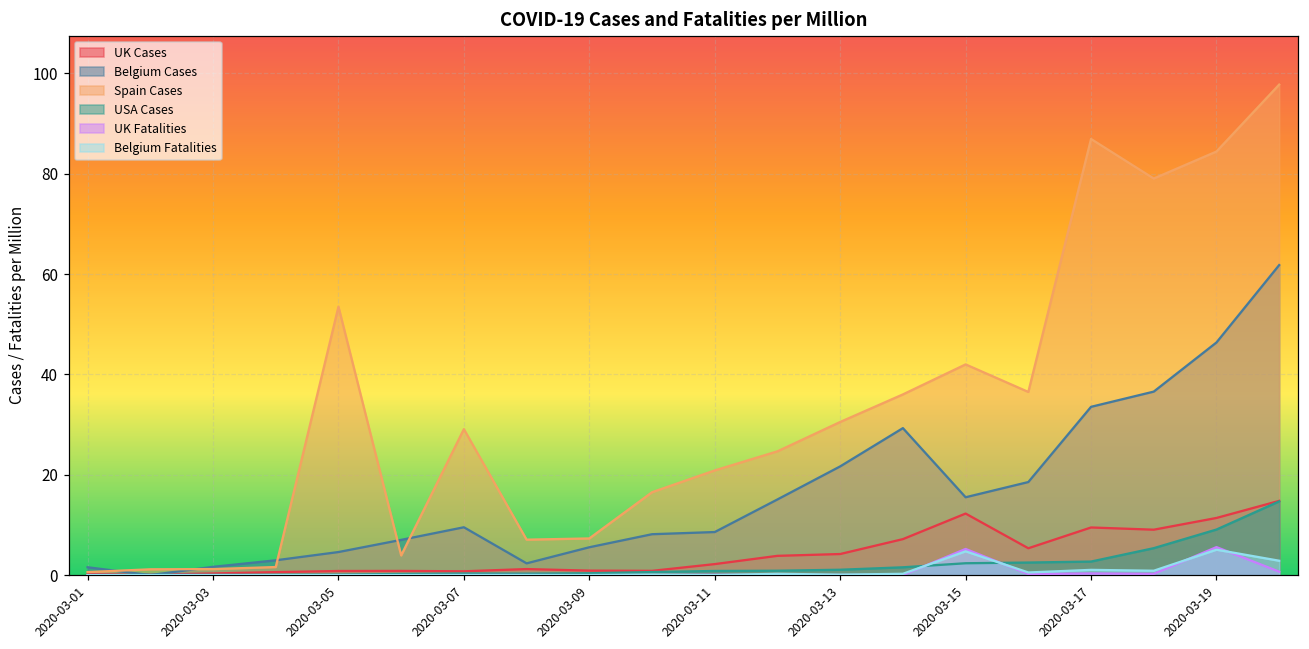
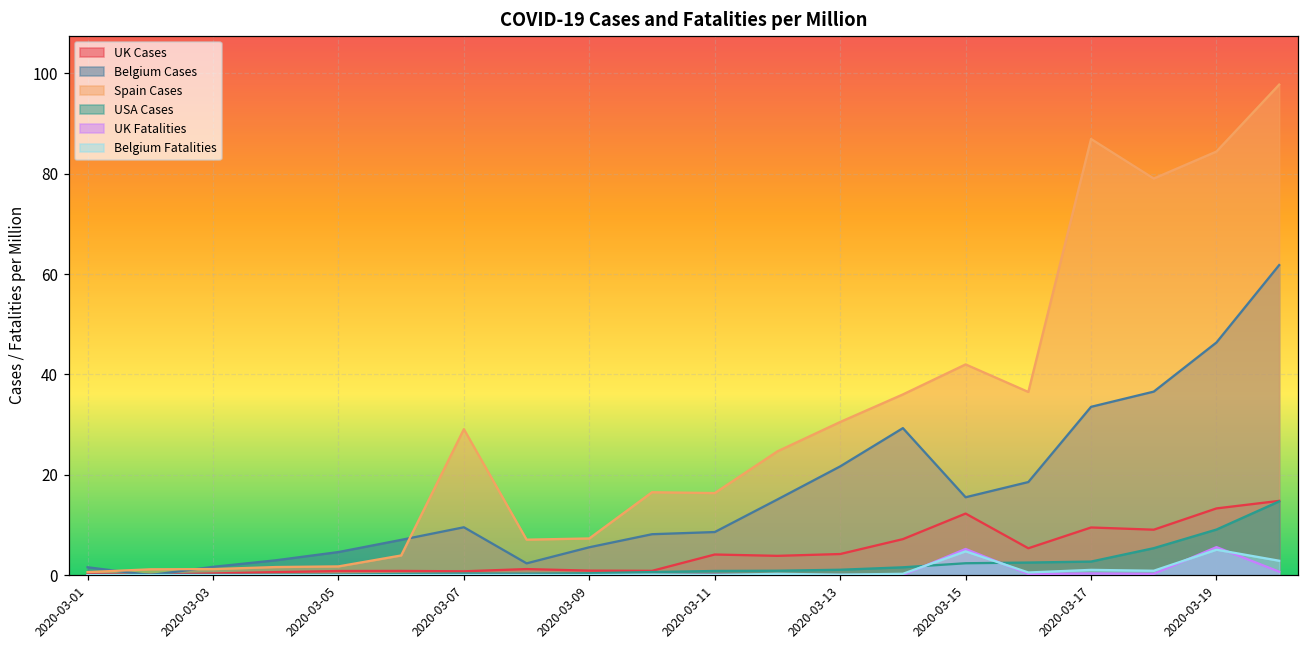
  {
    "UK Cases": {
      "2020-03-05": 1,
-     "2020-03-11": 2,
+     "2020-03-11": 4,
      "2020-03-13": 4,
      "2020-03-15": 12,
      "2020-03-17": 9,
-     "2020-03-19": 11
+     "2020-03-19": 13
    },
    "Spain Cases": {
-     "2020-03-05": 53,
+     "2020-03-05": 2,
      "2020-03-07": 29,
      "2020-03-09": 7,
-     "2020-03-11": 21,
+     "2020-03-11": 16,
      "2020-03-13": 31,
      "2020-03-15": 42,
      "2020-03-17": 87,
      "2020-03-19": 84
    },
    "UK Fatalities": {
      "2020-03-17": 0
    },
    "Belgium Fatalities": {
      "2020-03-17": 1
    }
  }
